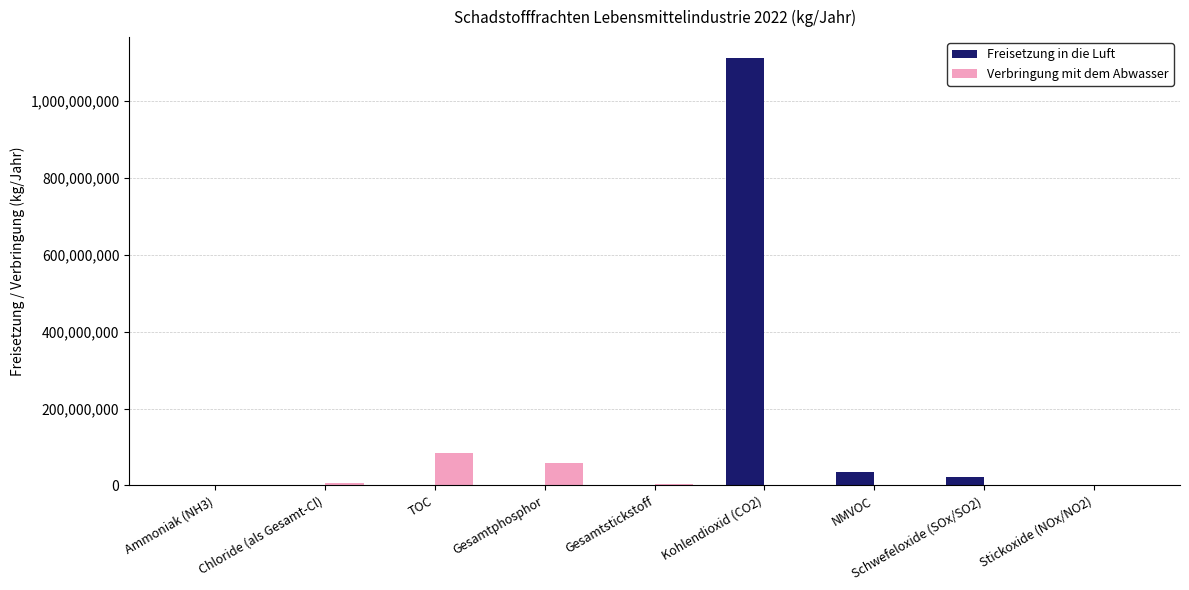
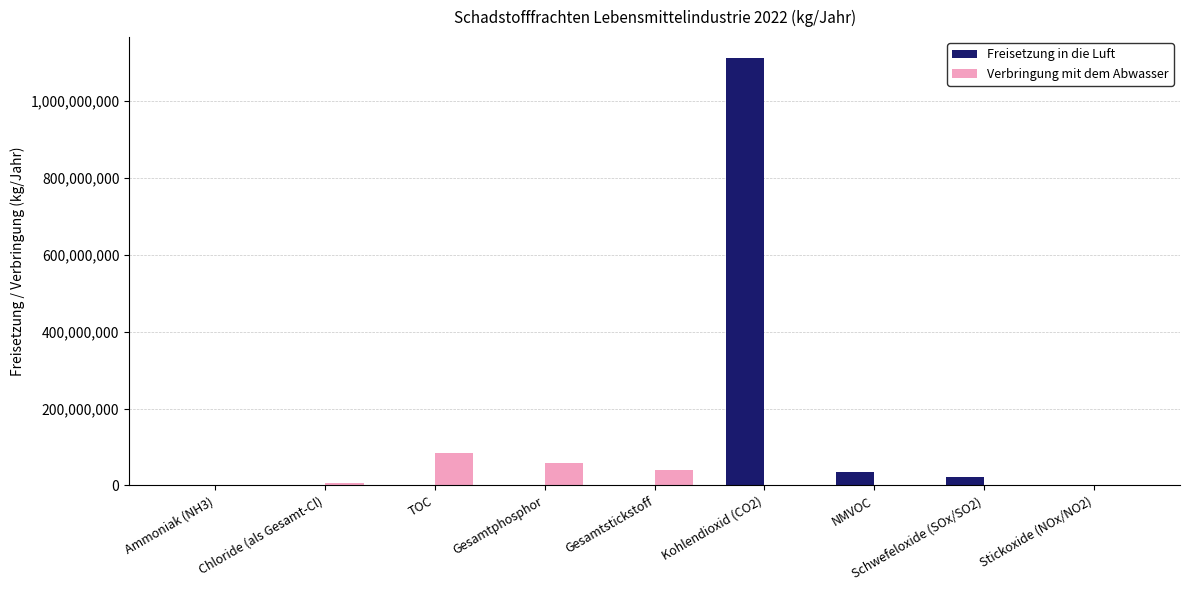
  {
    "Freisetzung in die Luft": {
      "Chloride (als Gesamt-Cl)": "0",
      "TOC": "0",
      "Gesamtphosphor": "0",
      "Gesamtstickstoff": "0",
      "Kohlendioxid (CO2)": "1,110,000,000",
      "NMVOC": "30,000,000",
      "Schwefeloxide (SOx/SO2)": "20,000,000"
    },
    "Verbringung mit dem Abwasser": {
      "Ammoniak (NH3)": "0",
      "TOC": "80,000,000",
      "Gesamtphosphor": "60,000,000",
-     "Gesamtstickstoff": "0",
+     "Gesamtstickstoff": "40,000,000",
      "Kohlendioxid (CO2)": "0",
      "NMVOC": "0",
      "Schwefeloxide (SOx/SO2)": "0",
      "Stickoxide (NOx/NO2)": "0"
    }
  }
